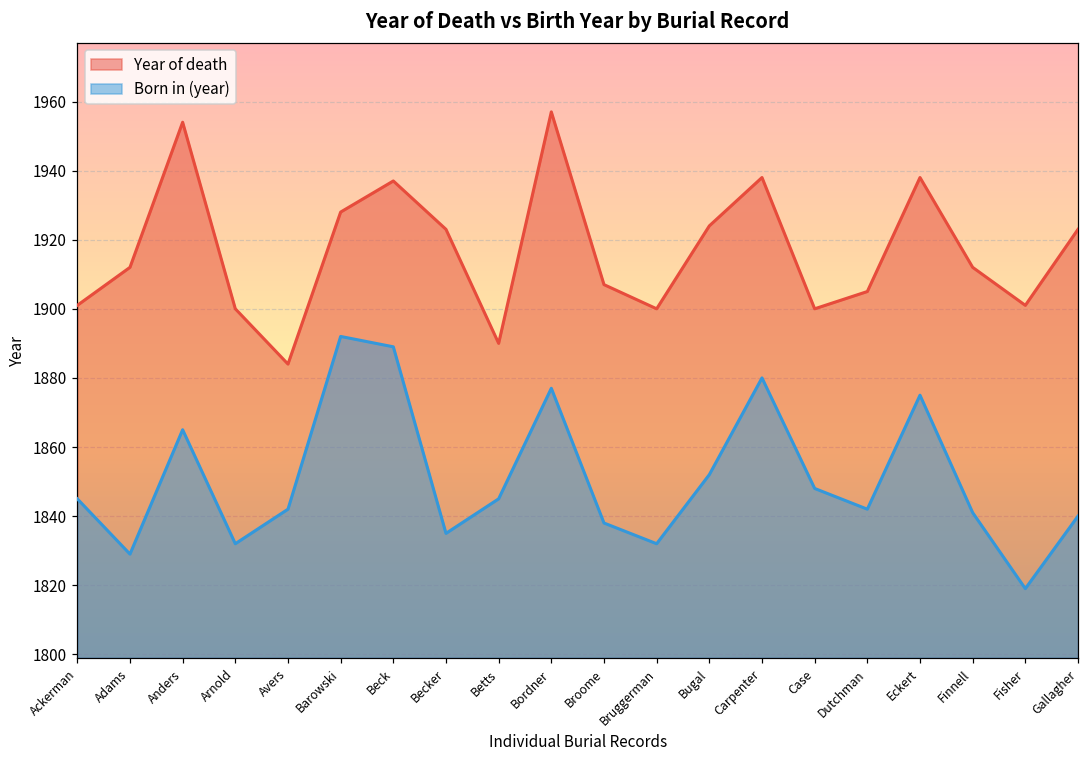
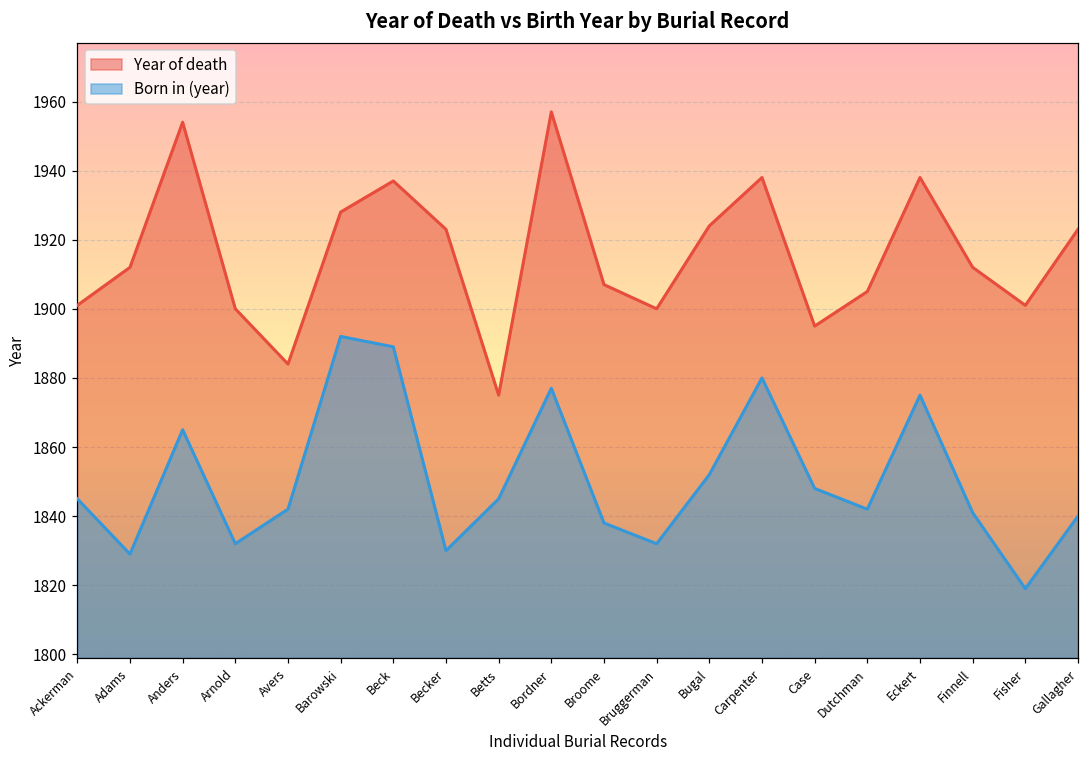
  {
    "Year of death": {
      "Ackerman": 1901,
      "Adams": 1912,
      "Anders": 1954,
      "Arnold": 1900,
      "Avers": 1884,
      "Barowski": 1928,
      "Beck": 1937,
      "Becker": 1923,
-     "Betts": 1890,
+     "Betts": 1875,
      "Bordner": 1957,
      "Broome": 1907,
      "Bruggerman": 1900,
      "Bugal": 1924,
      "Carpenter": 1938,
-     "Case": 1900,
+     "Case": 1895,
      "Dutchman": 1905,
      "Eckert": 1938,
      "Finnell": 1912,
      "Fisher": 1901,
      "Gallagher": 1923
    },
    "Born in (year)": {
      "Ackerman": 1845,
      "Adams": 1829,
      "Anders": 1865,
      "Arnold": 1832,
      "Avers": 1842,
      "Barowski": 1892,
      "Beck": 1889,
-     "Becker": 1835,
+     "Becker": 1830,
      "Betts": 1845,
      "Bordner": 1877,
      "Broome": 1838,
      "Bruggerman": 1832,
      "Bugal": 1852,
      "Carpenter": 1880,
      "Case": 1848,
      "Dutchman": 1842,
      "Eckert": 1875,
      "Finnell": 1841,
      "Fisher": 1819,
      "Gallagher": 1840
    }
  }
